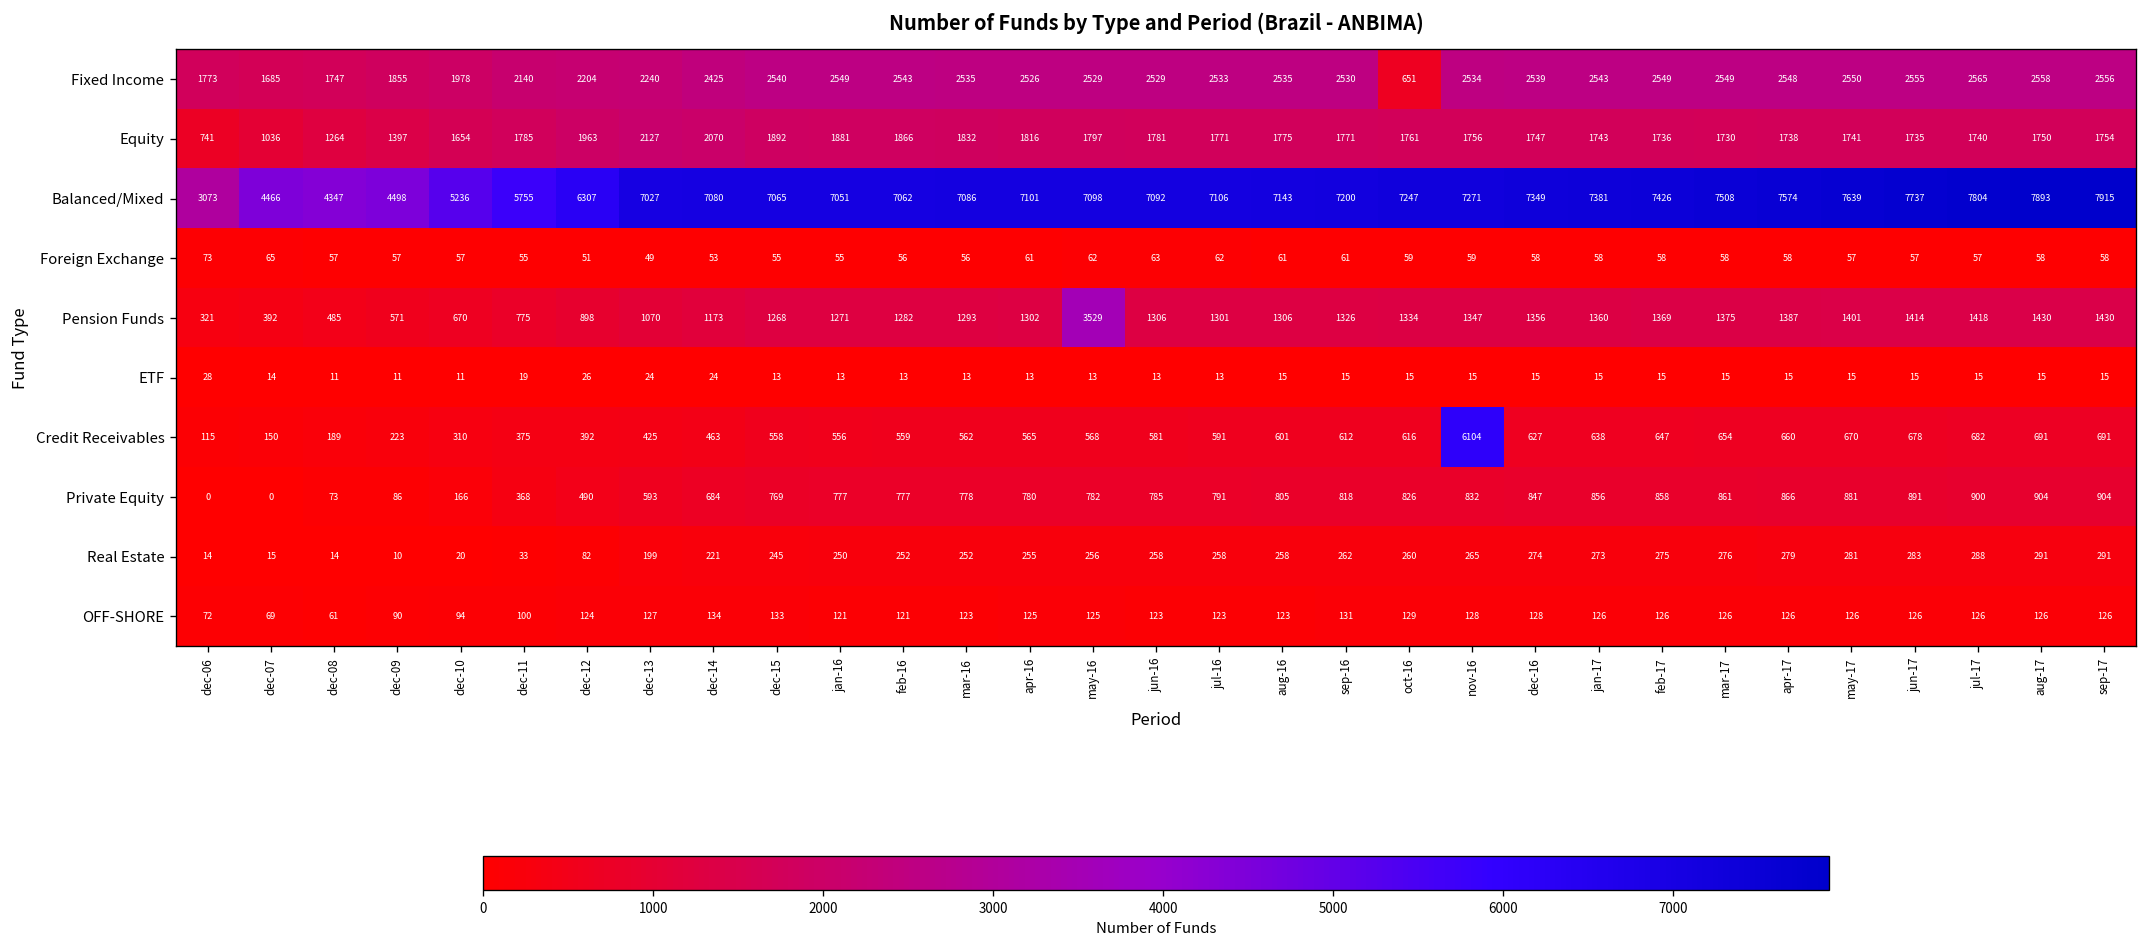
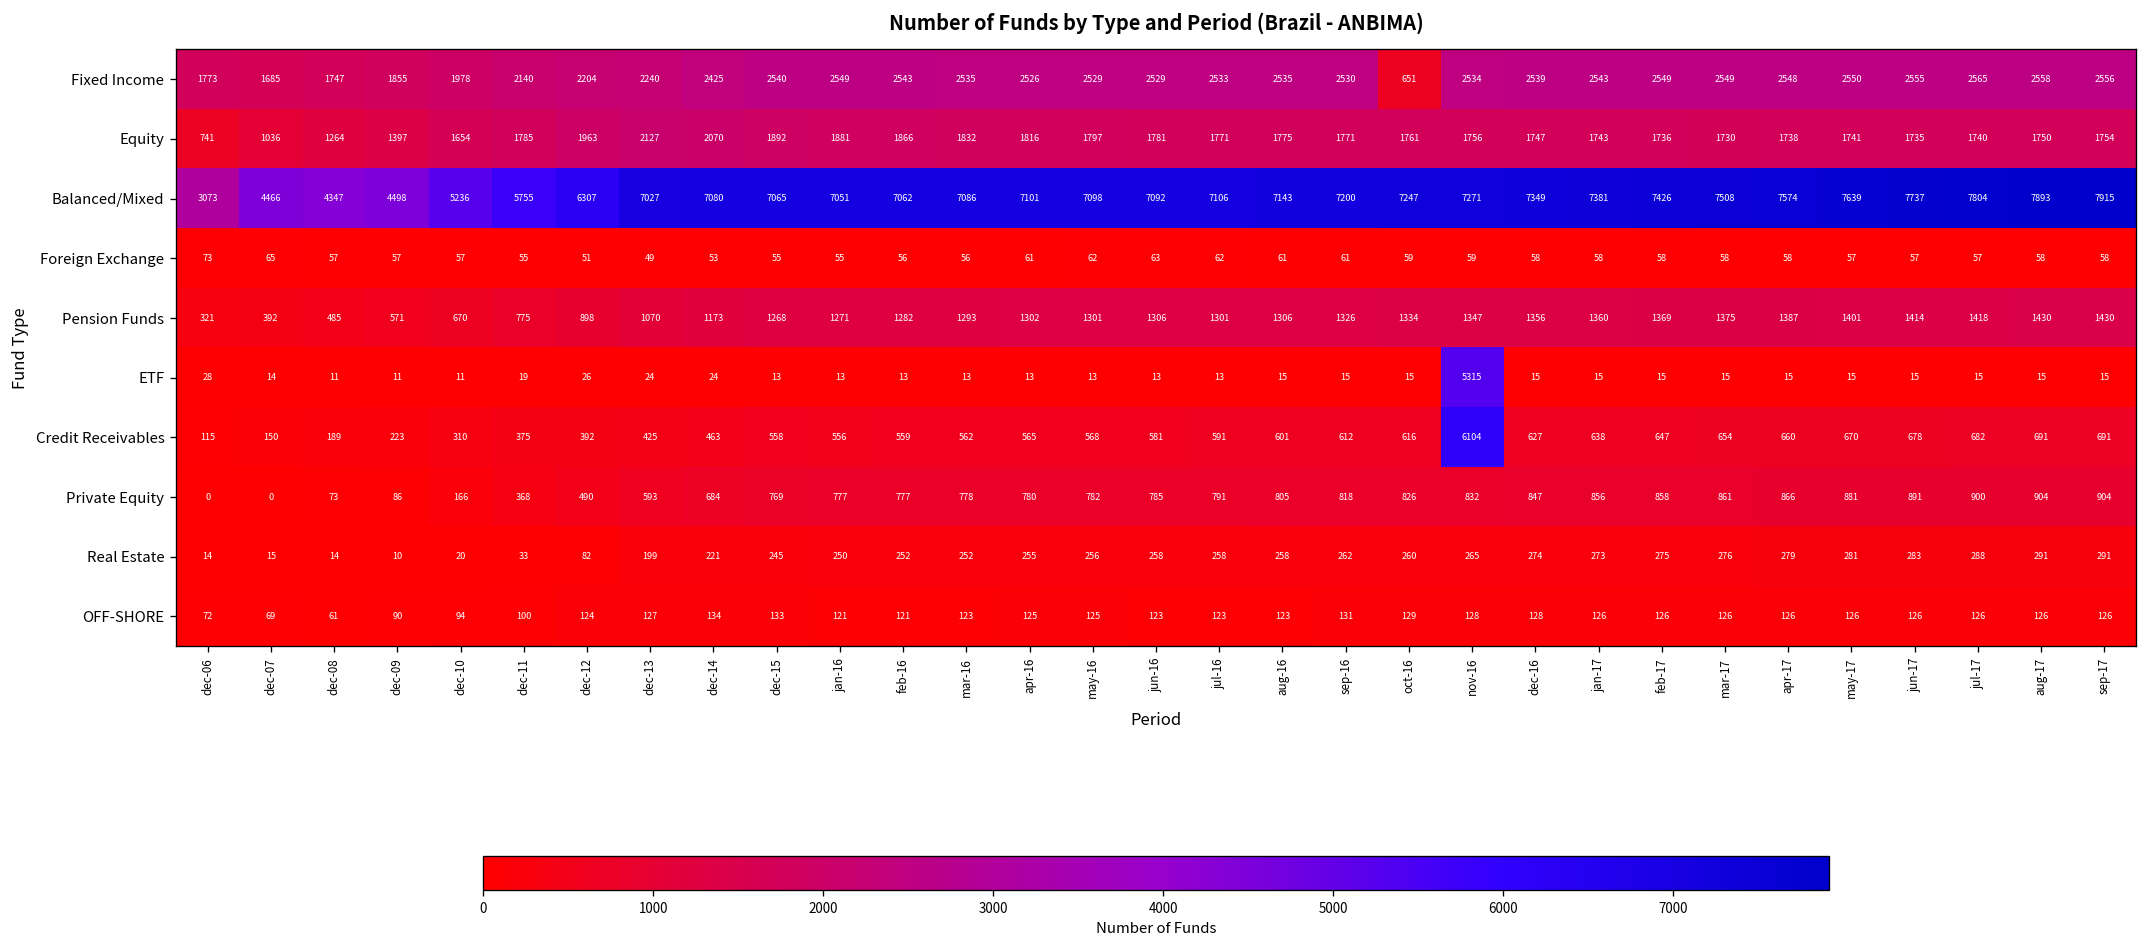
  {
    "Pension Funds": {
      "dec-06": 321,
      "dec-07": 392,
      "dec-08": 485,
      "dec-09": 571,
      "dec-10": 670,
      "dec-11": 775,
      "dec-12": 898,
      "dec-13": 1070,
      "dec-14": 1173,
      "dec-15": 1268,
      "jan-16": 1271,
      "feb-16": 1282,
      "mar-16": 1293,
      "apr-16": 1302,
-     "may-16": 3529,
+     "may-16": 1301,
      "jun-16": 1306,
      "jul-16": 1301,
      "aug-16": 1306,
      "sep-16": 1326,
      "oct-16": 1334,
      "nov-16": 1347,
      "dec-16": 1356,
      "jan-17": 1360,
      "feb-17": 1369,
      "mar-17": 1375,
      "apr-17": 1387,
      "may-17": 1401,
      "jun-17": 1414,
      "jul-17": 1418,
      "aug-17": 1430,
      "sep-17": 1430
    },
    "ETF": {
      "dec-06": 28,
      "dec-07": 14,
      "dec-08": 11,
      "dec-09": 11,
      "dec-10": 11,
      "dec-11": 19,
      "dec-12": 26,
      "dec-13": 24,
      "dec-14": 24,
      "dec-15": 13,
      "jan-16": 13,
      "feb-16": 13,
      "mar-16": 13,
      "apr-16": 13,
      "may-16": 13,
      "jun-16": 13,
      "jul-16": 13,
      "aug-16": 15,
      "sep-16": 15,
      "oct-16": 15,
-     "nov-16": 15,
+     "nov-16": 5315,
      "dec-16": 15,
      "jan-17": 15,
      "feb-17": 15,
      "mar-17": 15,
      "apr-17": 15,
      "may-17": 15,
      "jun-17": 15,
      "jul-17": 15,
      "aug-17": 15,
      "sep-17": 15
    }
  }
